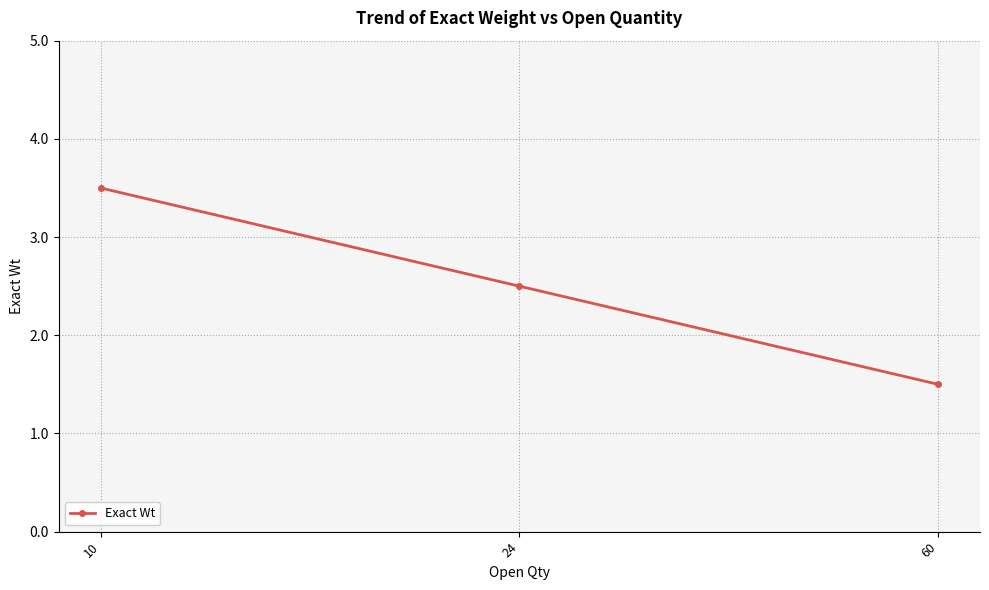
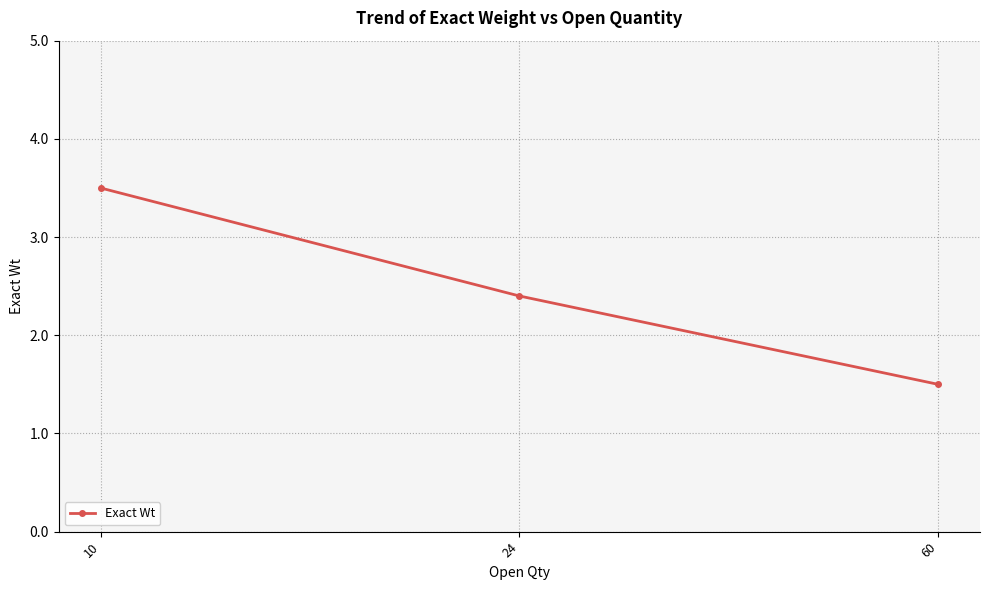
  {
    "10": 3.5,
-   "24": 2.5,
+   "24": 2.4,
    "60": 1.5
  }
